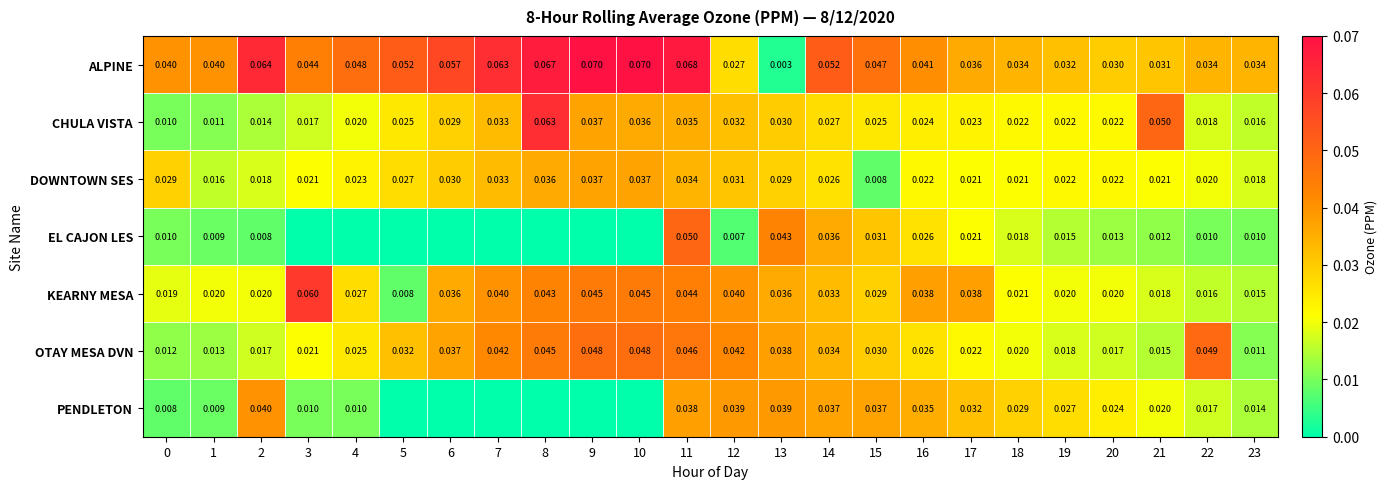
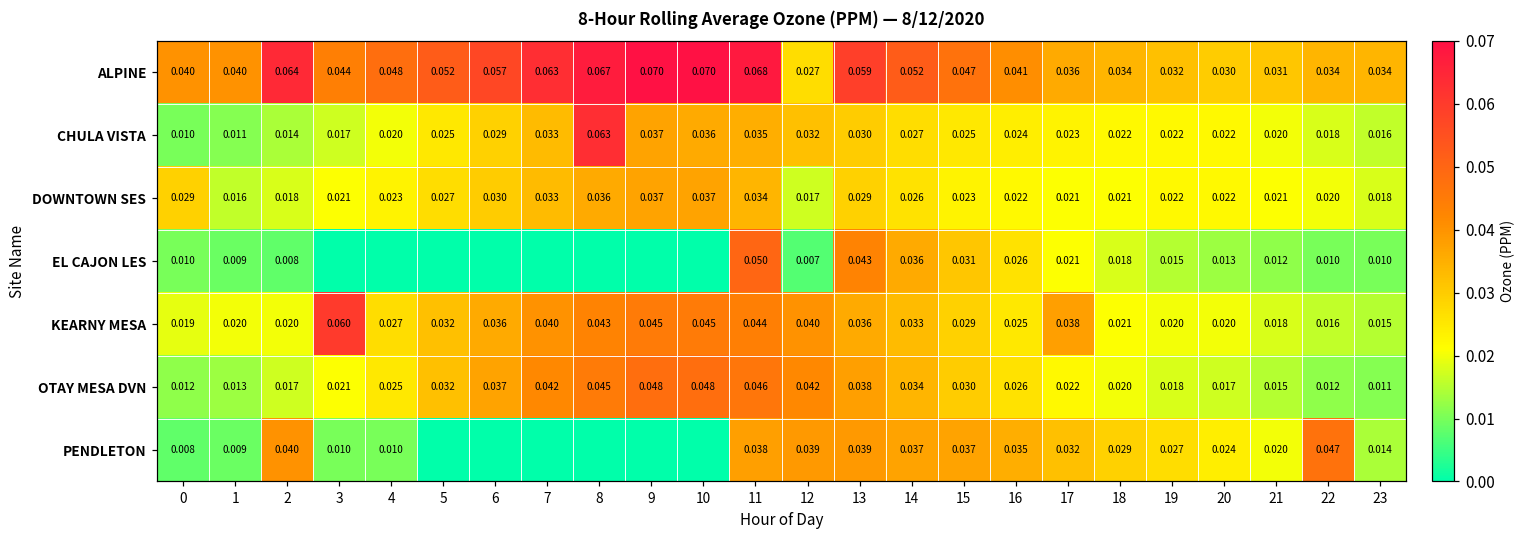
  {
    "ALPINE": {
      "0": 0.040,
      "1": 0.040,
      "2": 0.064,
      "3": 0.044,
      "4": 0.048,
      "5": 0.052,
      "6": 0.057,
      "7": 0.063,
      "8": 0.067,
      "9": 0.070,
      "10": 0.070,
      "11": 0.068,
      "12": 0.027,
-     "13": 0.003,
+     "13": 0.059,
      "14": 0.052,
      "15": 0.047,
      "16": 0.041,
      "17": 0.036,
      "18": 0.034,
      "19": 0.032,
      "20": 0.030,
      "21": 0.031,
      "22": 0.034,
      "23": 0.034
    },
    "CHULA VISTA": {
      "0": 0.010,
      "1": 0.011,
      "2": 0.014,
      "3": 0.017,
      "4": 0.020,
      "5": 0.025,
      "6": 0.029,
      "7": 0.033,
      "8": 0.063,
      "9": 0.037,
      "10": 0.036,
      "11": 0.035,
      "12": 0.032,
      "13": 0.030,
      "14": 0.027,
      "15": 0.025,
      "16": 0.024,
      "17": 0.023,
      "18": 0.022,
      "19": 0.022,
      "20": 0.022,
-     "21": 0.050,
+     "21": 0.020,
      "22": 0.018,
      "23": 0.016
    },
    "DOWNTOWN SES": {
      "0": 0.029,
      "1": 0.016,
      "2": 0.018,
      "3": 0.021,
      "4": 0.023,
      "5": 0.027,
      "6": 0.030,
      "7": 0.033,
      "8": 0.036,
      "9": 0.037,
      "10": 0.037,
      "11": 0.034,
-     "12": 0.031,
+     "12": 0.017,
      "13": 0.029,
      "14": 0.026,
-     "15": 0.008,
+     "15": 0.023,
      "16": 0.022,
      "17": 0.021,
      "18": 0.021,
      "19": 0.022,
      "20": 0.022,
      "21": 0.021,
      "22": 0.020,
      "23": 0.018
    },
    "EL CAJON LES": {
      "0": 0.010,
      "1": 0.009,
      "2": 0.008,
      "11": 0.050,
      "12": 0.007,
      "13": 0.043,
      "14": 0.036,
      "15": 0.031,
      "16": 0.026,
      "17": 0.021,
      "18": 0.018,
      "19": 0.015,
      "20": 0.013,
      "21": 0.012,
      "22": 0.010,
      "23": 0.010
    },
    "KEARNY MESA": {
      "0": 0.019,
      "1": 0.020,
      "2": 0.020,
      "3": 0.060,
      "4": 0.027,
-     "5": 0.008,
+     "5": 0.032,
      "6": 0.036,
      "7": 0.040,
      "8": 0.043,
      "9": 0.045,
      "10": 0.045,
      "11": 0.044,
      "12": 0.040,
      "13": 0.036,
      "14": 0.033,
      "15": 0.029,
-     "16": 0.038,
+     "16": 0.025,
      "17": 0.038,
      "18": 0.021,
      "19": 0.020,
      "20": 0.020,
      "21": 0.018,
      "22": 0.016,
      "23": 0.015
    },
    "OTAY MESA DVN": {
      "0": 0.012,
      "1": 0.013,
      "2": 0.017,
      "3": 0.021,
      "4": 0.025,
      "5": 0.032,
      "6": 0.037,
      "7": 0.042,
      "8": 0.045,
      "9": 0.048,
      "10": 0.048,
      "11": 0.046,
      "12": 0.042,
      "13": 0.038,
      "14": 0.034,
      "15": 0.030,
      "16": 0.026,
      "17": 0.022,
      "18": 0.020,
      "19": 0.018,
      "20": 0.017,
      "21": 0.015,
-     "22": 0.049,
+     "22": 0.012,
      "23": 0.011
    },
    "PENDLETON": {
      "0": 0.008,
      "1": 0.009,
      "2": 0.040,
      "3": 0.010,
      "4": 0.010,
      "11": 0.038,
      "12": 0.039,
      "13": 0.039,
      "14": 0.037,
      "15": 0.037,
      "16": 0.035,
      "17": 0.032,
      "18": 0.029,
      "19": 0.027,
      "20": 0.024,
      "21": 0.020,
-     "22": 0.017,
+     "22": 0.047,
      "23": 0.014
    }
  }
